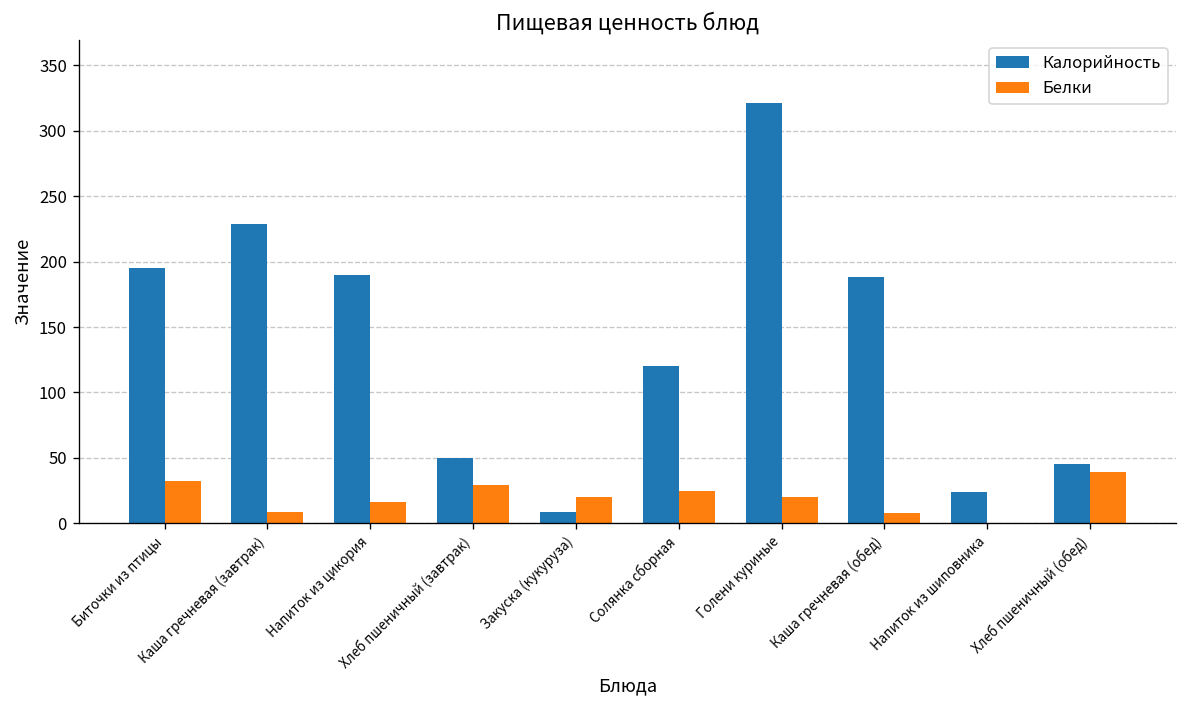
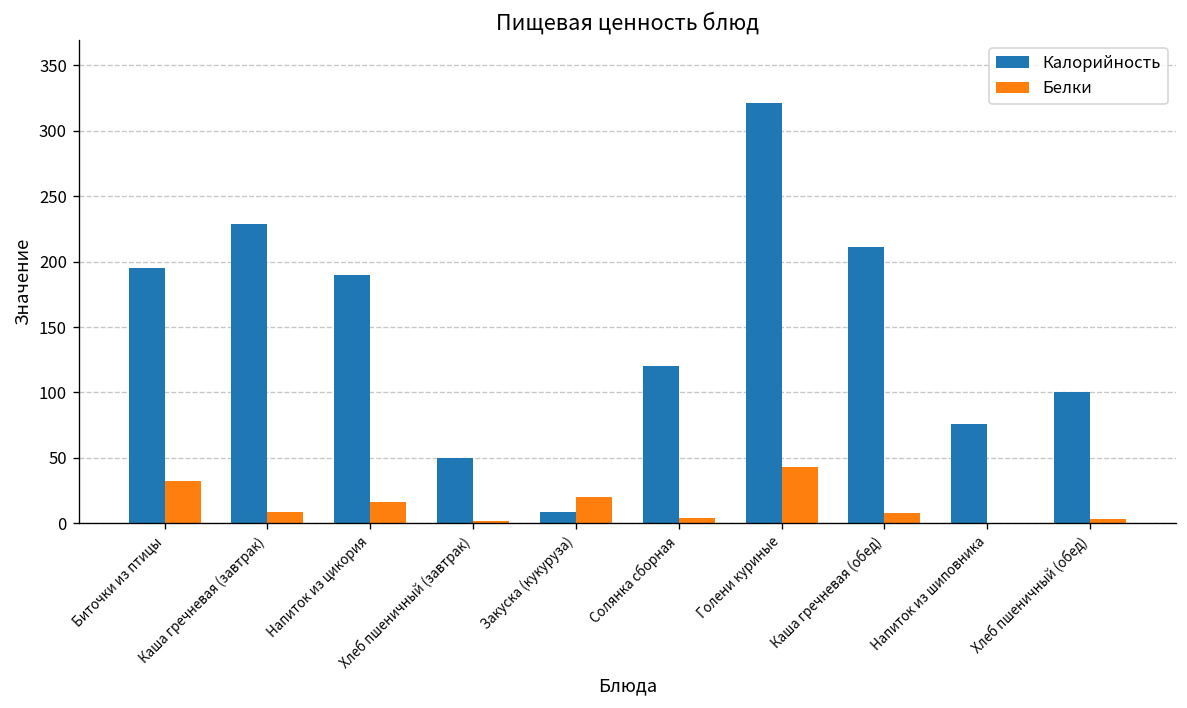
  {
    "Калорийность": {
      "Биточки из птицы": 195,
      "Каша гречневая (завтрак)": 228,
      "Напиток из цикория": 190,
      "Хлеб пшеничный (завтрак)": 50,
      "Закуска (кукуруза)": 8,
      "Солянка сборная": 120,
      "Голени куриные": 321,
-     "Каша гречневая (обед)": 188,
-     "Напиток из шиповника": 24,
-     "Хлеб пшеничный (обед)": 46
+     "Каша гречневая (обед)": 211,
+     "Напиток из шиповника": 76,
+     "Хлеб пшеничный (обед)": 100
    },
    "Белки": {
      "Биточки из птицы": 32,
      "Каша гречневая (завтрак)": 9,
      "Напиток из цикория": 16,
-     "Хлеб пшеничный (завтрак)": 29,
+     "Хлеб пшеничный (завтрак)": 2,
      "Закуска (кукуруза)": 20,
-     "Солянка сборная": 25,
-     "Голени куриные": 20,
+     "Солянка сборная": 4,
+     "Голени куриные": 43,
      "Каша гречневая (обед)": 8,
-     "Хлеб пшеничный (обед)": 39
+     "Хлеб пшеничный (обед)": 3
    }
  }
